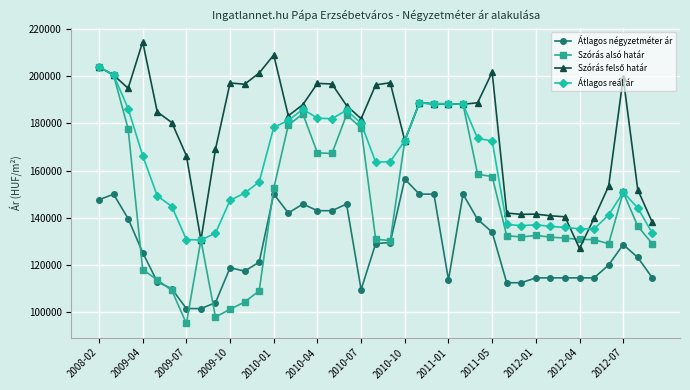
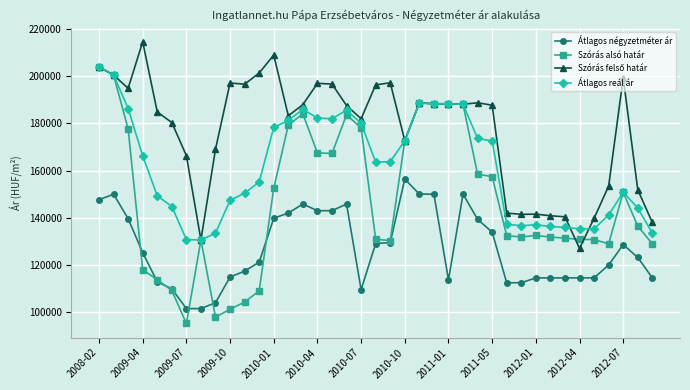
  {
    "Átlagos négyzetméter ár": {
      "2008-02": 148000,
      "2009-04": 125000,
      "2009-07": 101000,
-     "2009-10": 119000,
-     "2010-01": 150000,
+     "2009-10": 115000,
+     "2010-01": 140000,
      "2010-04": 143000,
      "2010-07": 109000,
      "2010-10": 156000,
      "2011-01": 114000,
      "2011-05": 134000,
      "2012-01": 114000,
      "2012-04": 114000,
      "2012-07": 129000
    },
    "Szórás felső határ": {
      "2009-04": 215000,
      "2009-07": 166000,
      "2009-10": 197000,
      "2010-01": 209000,
      "2010-04": 197000,
      "2010-07": 182000,
-     "2011-05": 202000,
+     "2011-05": 188000,
      "2012-01": 142000,
      "2012-04": 127000
    }
  }
